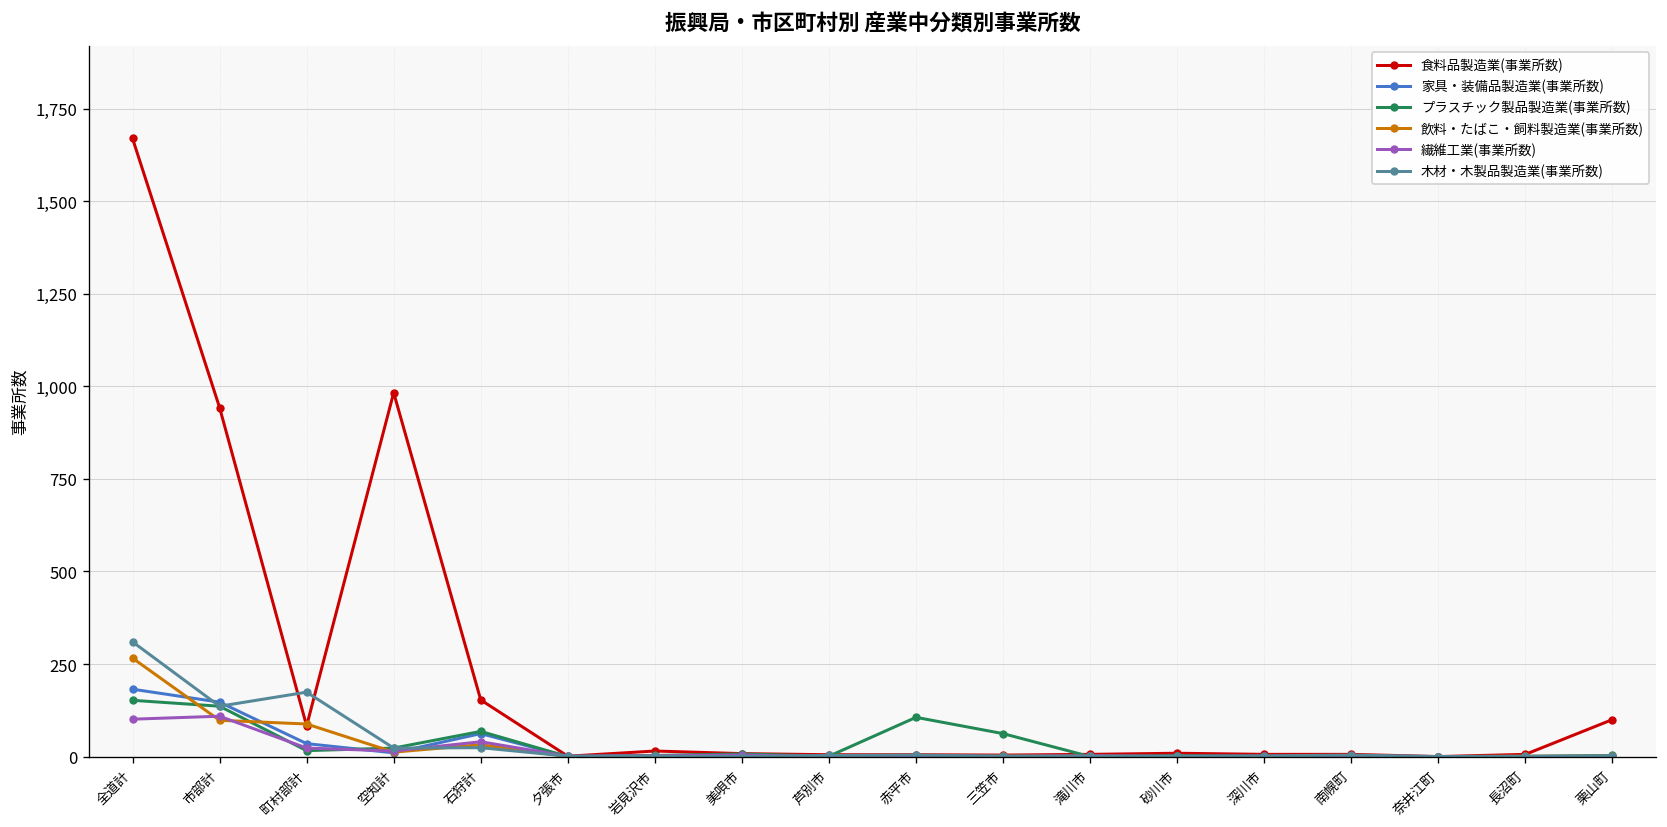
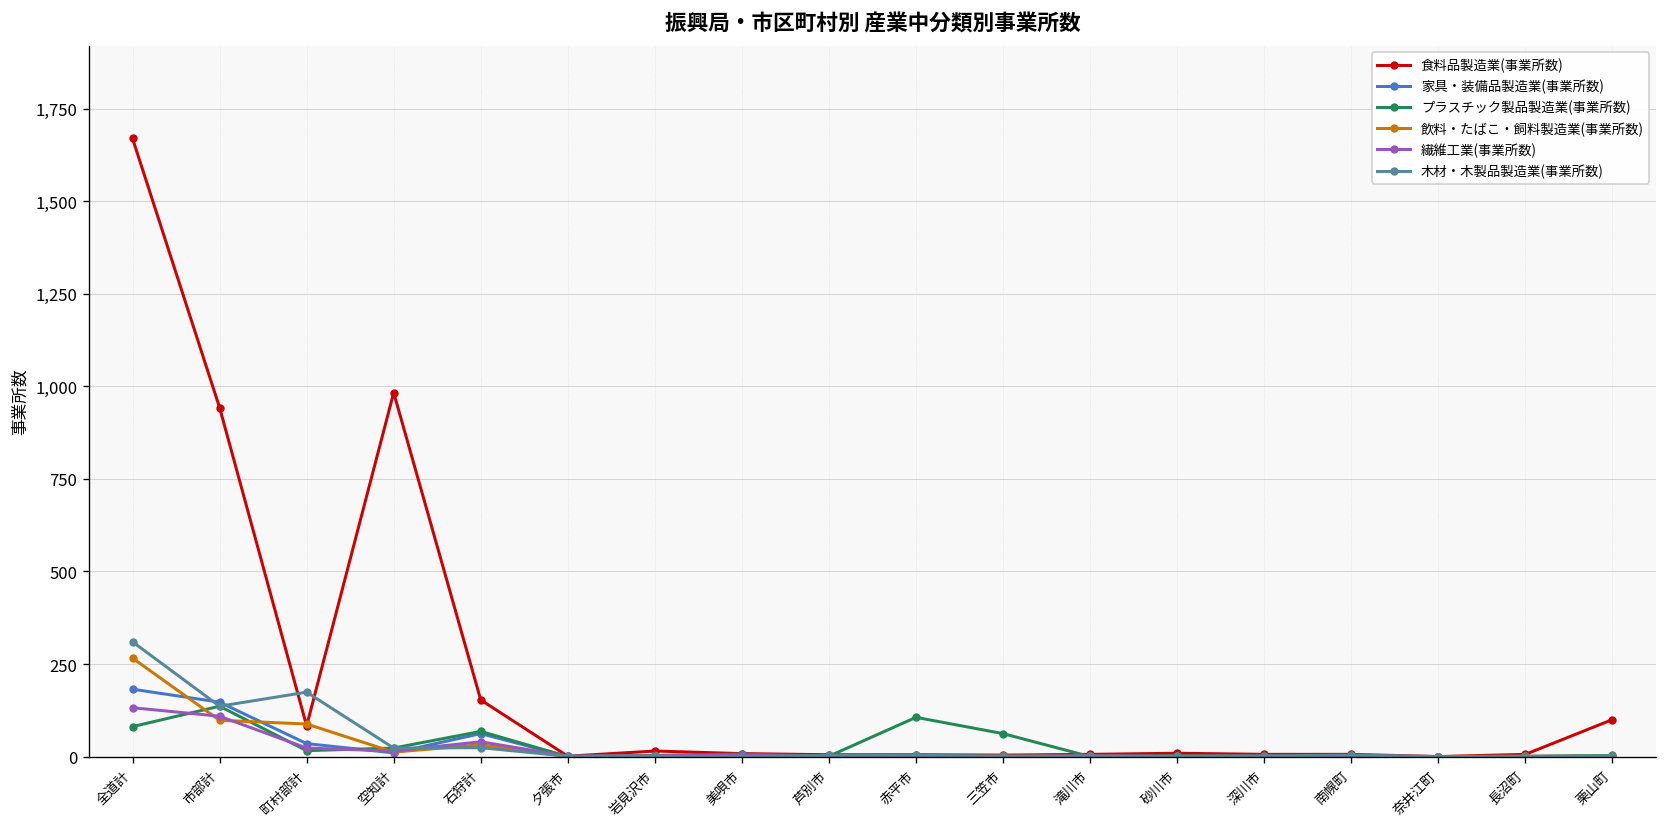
  {
    "食料品製造業(事業所数)": {
      "全道計": "1,670",
      "市部計": "940",
      "空知計": "980",
      "石狩計": "150",
      "岩見沢市": "20",
      "栗山町": "100"
    },
    "プラスチック製品製造業(事業所数)": {
-     "全道計": "150",
+     "全道計": "80",
      "赤平市": "110",
      "三笠市": "60"
    },
    "飲料・たばこ・飼料製造業(事業所数)": {
      "全道計": "270",
      "市部計": "100"
    },
    "繊維工業(事業所数)": {
-     "全道計": "100",
+     "全道計": "130",
      "市部計": "110"
    }
  }
